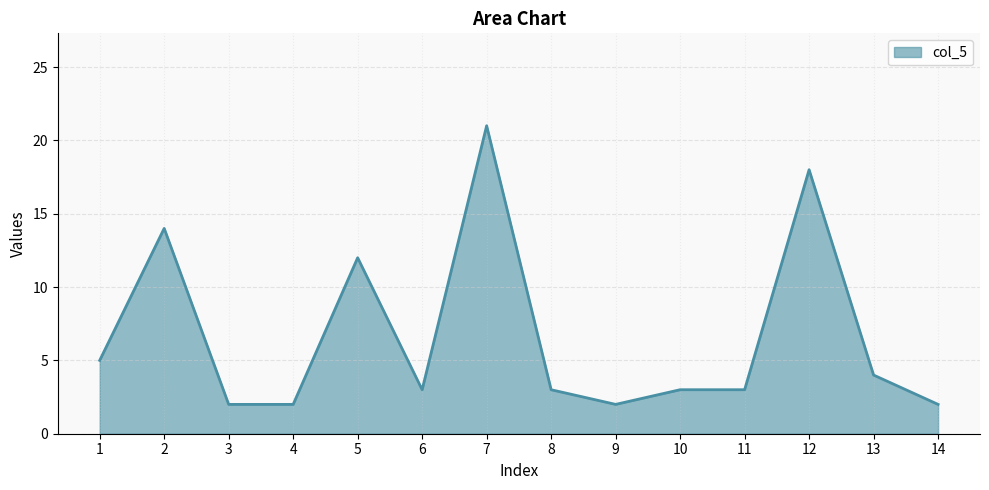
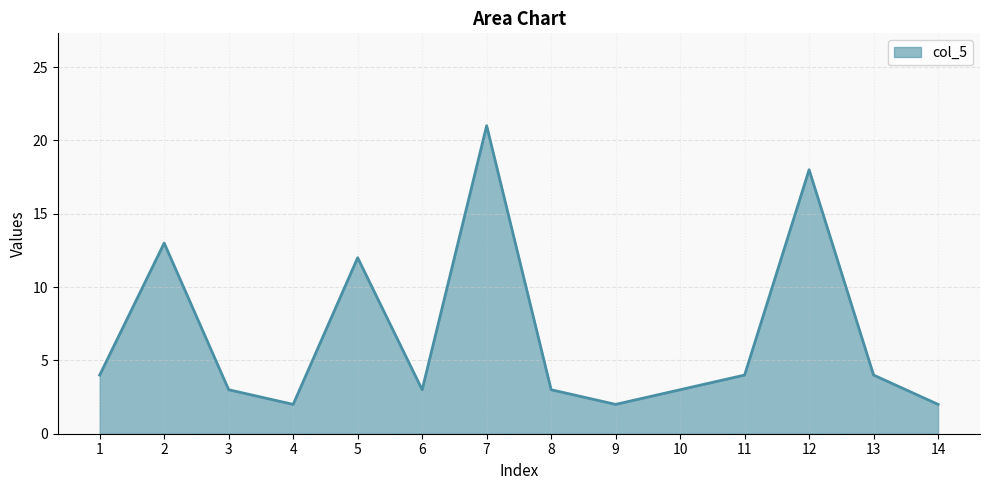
  {
-   "1": 5,
-   "2": 14,
-   "3": 2,
+   "1": 4,
+   "2": 13,
+   "3": 3,
    "4": 2,
    "5": 12,
    "6": 3,
    "7": 21,
    "8": 3,
    "9": 2,
    "10": 3,
-   "11": 3,
+   "11": 4,
    "12": 18,
    "13": 4,
    "14": 2
  }
